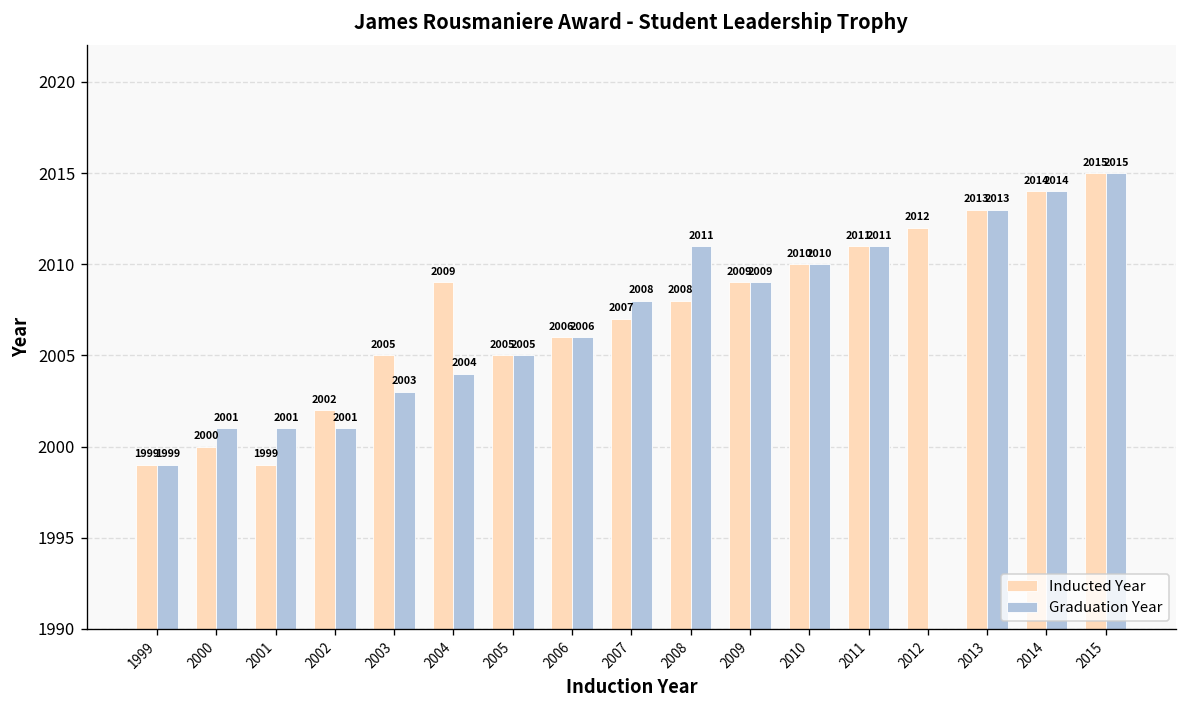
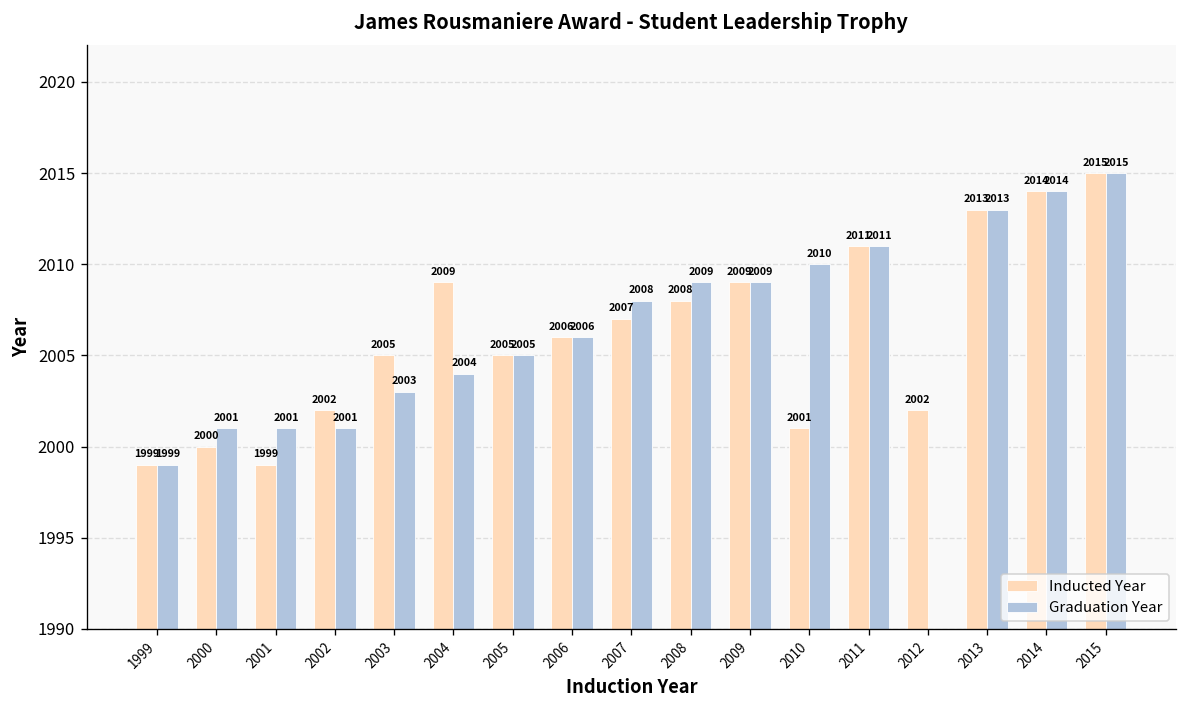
  {
    "Inducted Year": {
      "2000": 2000,
      "2001": 1999,
      "2002": 2002,
      "2003": 2005,
      "2004": 2009,
      "2007": 2007,
      "2008": 2008,
-     "2010": 2010,
-     "2012": 2012
+     "2010": 2001,
+     "2012": 2002
    },
    "Graduation Year": {
      "2000": 2001,
      "2001": 2001,
      "2002": 2001,
      "2003": 2003,
      "2004": 2004,
      "2007": 2008,
-     "2008": 2011,
+     "2008": 2009,
      "2010": 2010
    }
  }
